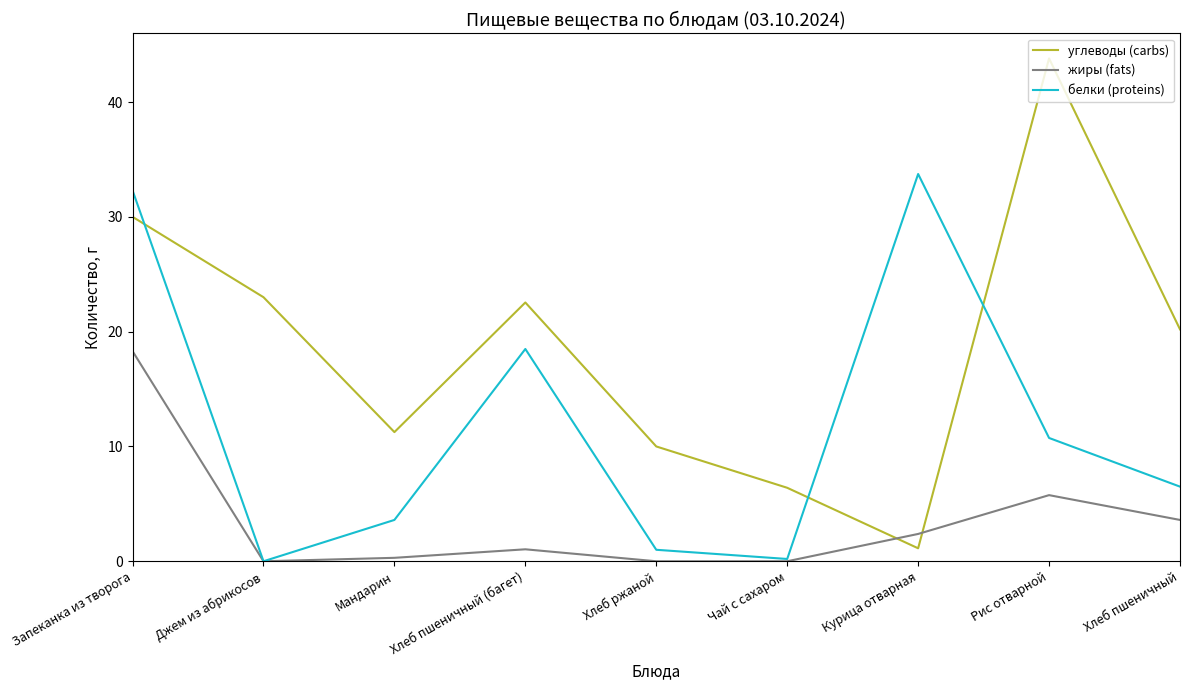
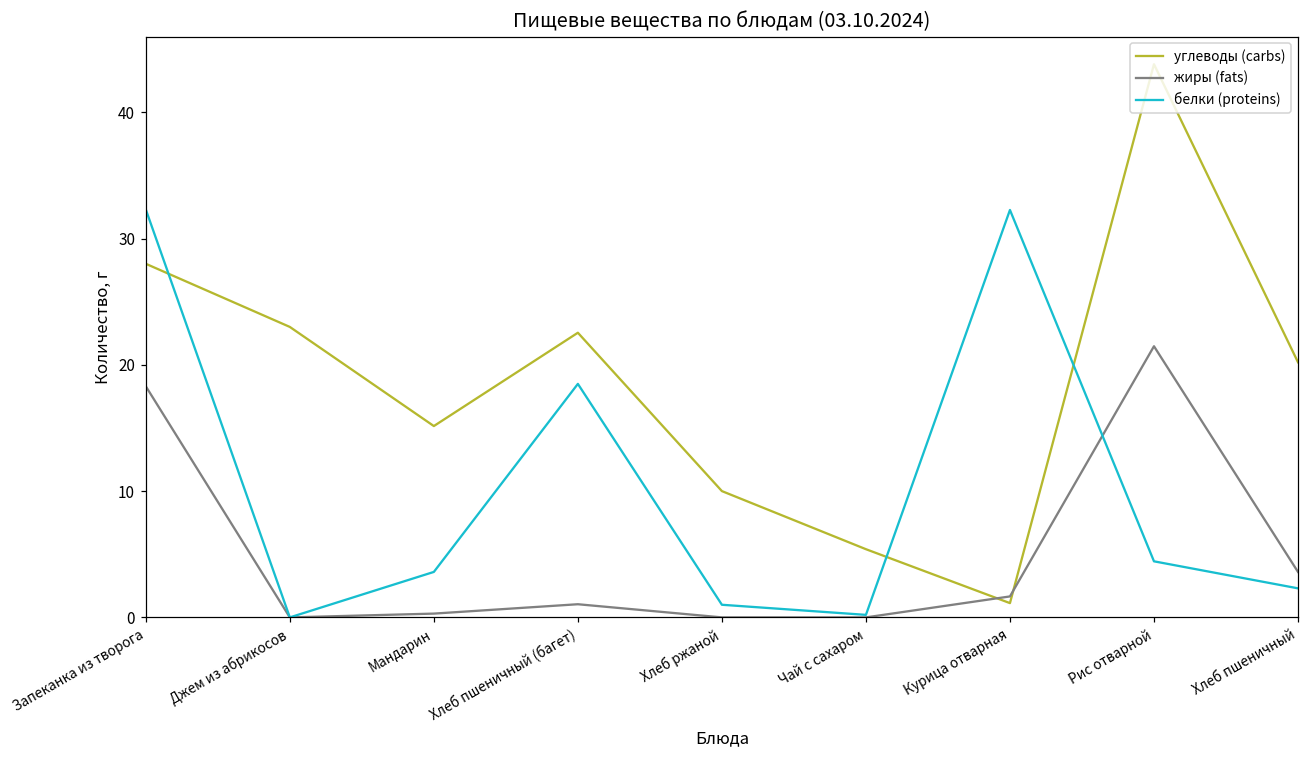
  {
    "углеводы (carbs)": {
-     "Запеканка из творога": 30,
+     "Запеканка из творога": 28,
      "Джем из абрикосов": 23.0,
-     "Мандарин": 11.3,
+     "Мандарин": 15.2,
      "Хлеб пшеничный (багет)": 22.5,
      "Хлеб ржаной": 10.0,
-     "Чай с сахаром": 6.4,
+     "Чай с сахаром": 5.4,
      "Курица отварная": 1.1,
      "Хлеб пшеничный": 20.2
    },
    "жиры (fats)": {
      "Запеканка из творога": 18.3,
      "Мандарин": 0.3,
      "Хлеб пшеничный (багет)": 1.0,
      "Хлеб ржаной": 0.0,
-     "Курица отварная": 2.4,
-     "Рис отварной": 5.8,
+     "Курица отварная": 1.7,
+     "Рис отварной": 21.5,
      "Хлеб пшеничный": 3.6
    },
    "белки (proteins)": {
      "Запеканка из творога": 32.3,
      "Мандарин": 3.6,
      "Хлеб пшеничный (багет)": 18.5,
      "Хлеб ржаной": 1.0,
-     "Курица отварная": 33.7,
-     "Рис отварной": 10.7,
-     "Хлеб пшеничный": 6.5
+     "Курица отварная": 32.3,
+     "Рис отварной": 4.4,
+     "Хлеб пшеничный": 2.3
    }
  }
